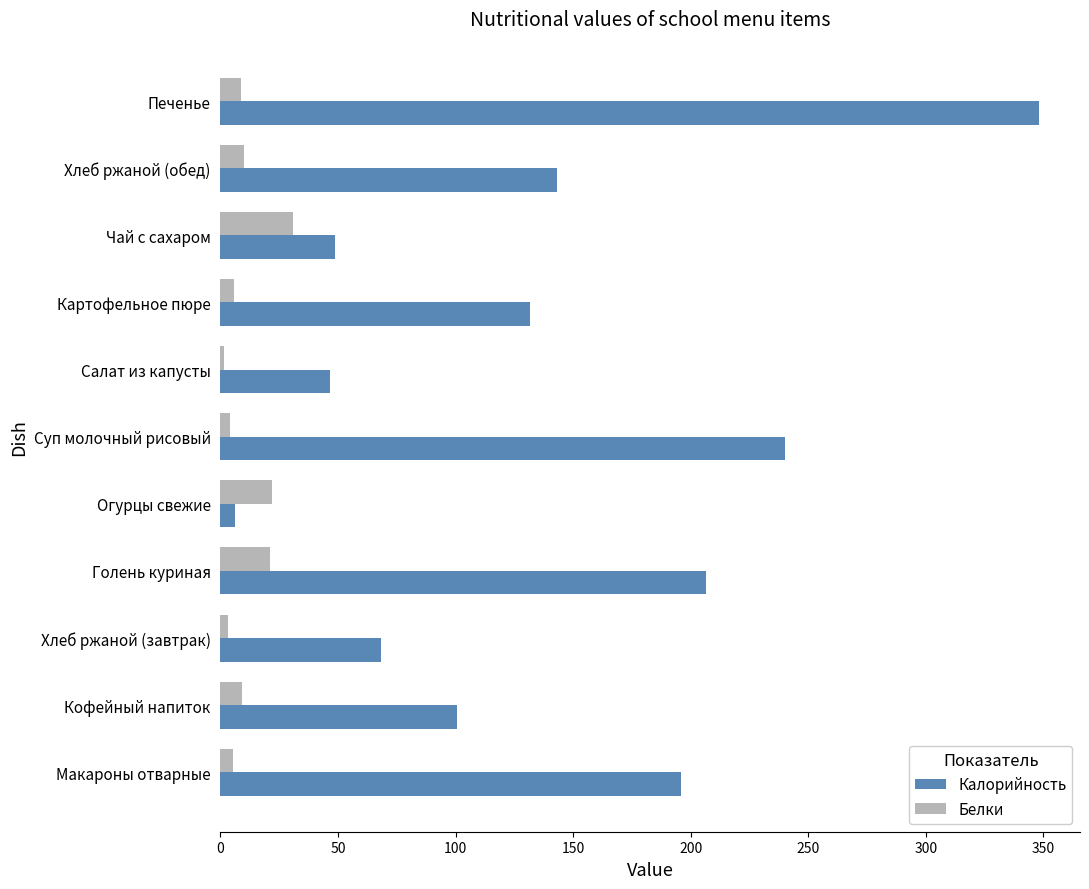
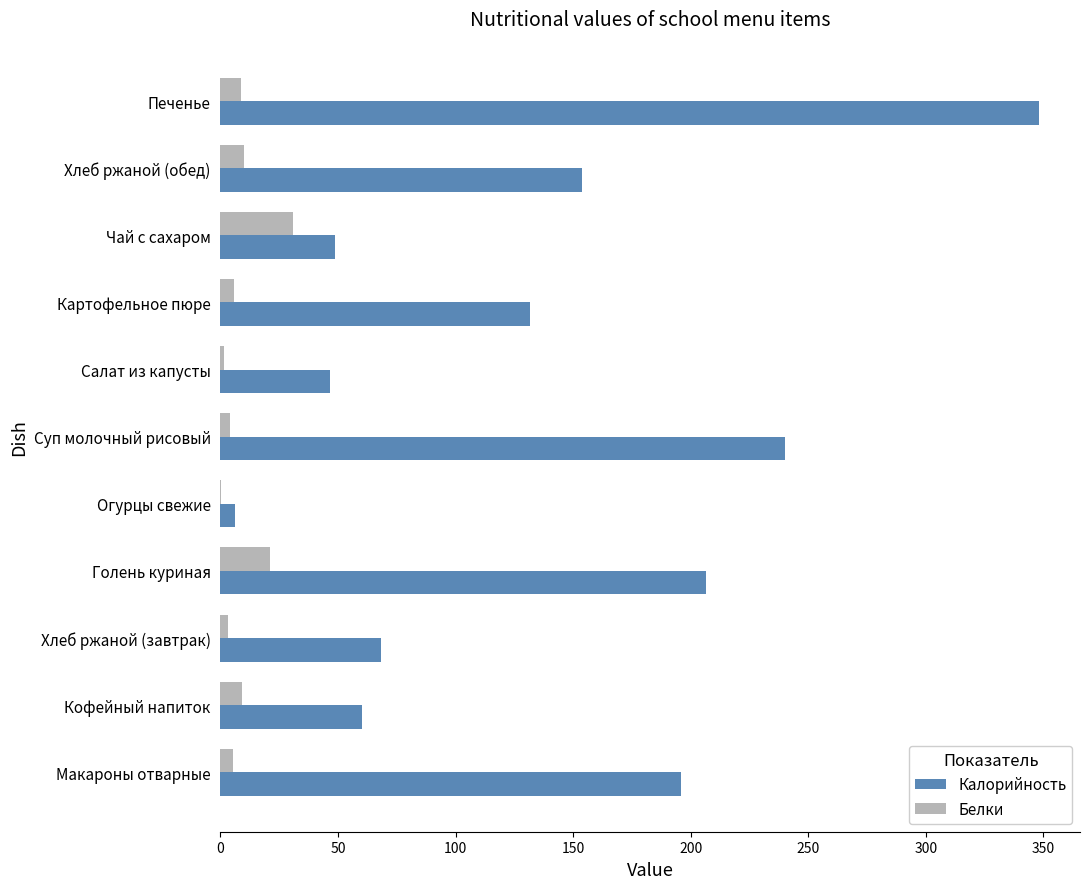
  {
    "Калорийность": {
      "Печенье": 348,
-     "Хлеб ржаной (обед)": 143,
+     "Хлеб ржаной (обед)": 154,
      "Чай с сахаром": 49,
      "Картофельное пюре": 132,
      "Салат из капусты": 47,
      "Суп молочный рисовый": 240,
      "Огурцы свежие": 6,
      "Голень куриная": 207,
      "Хлеб ржаной (завтрак)": 68,
-     "Кофейный напиток": 101,
+     "Кофейный напиток": 60,
      "Макароны отварные": 196
    },
    "Белки": {
      "Печенье": 9,
      "Хлеб ржаной (обед)": 10,
      "Чай с сахаром": 31,
      "Картофельное пюре": 6,
      "Салат из капусты": 2,
      "Суп молочный рисовый": 4,
-     "Огурцы свежие": 22,
+     "Огурцы свежие": 0,
      "Голень куриная": 21,
      "Хлеб ржаной (завтрак)": 3,
      "Кофейный напиток": 9,
      "Макароны отварные": 5
    }
  }
